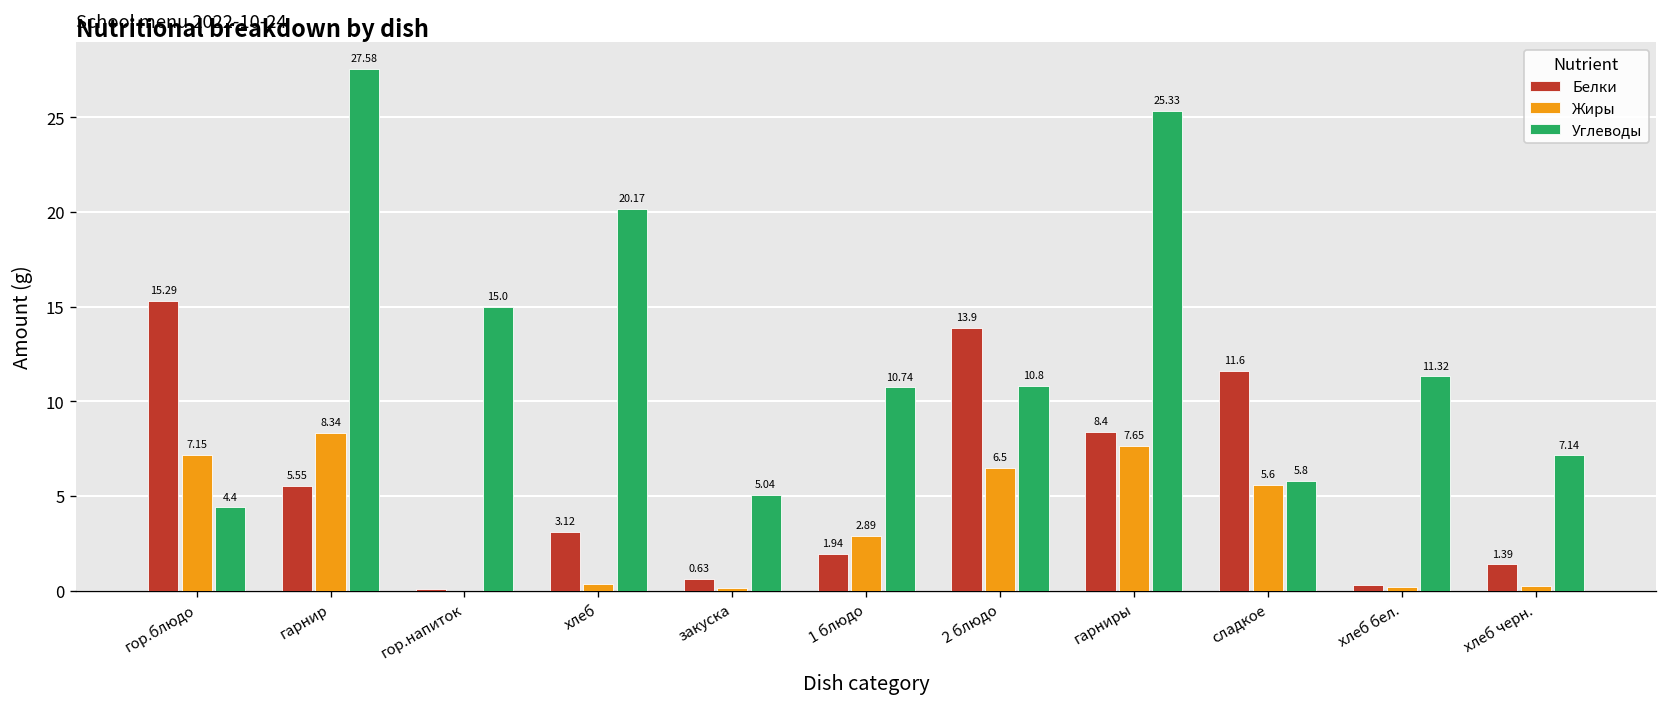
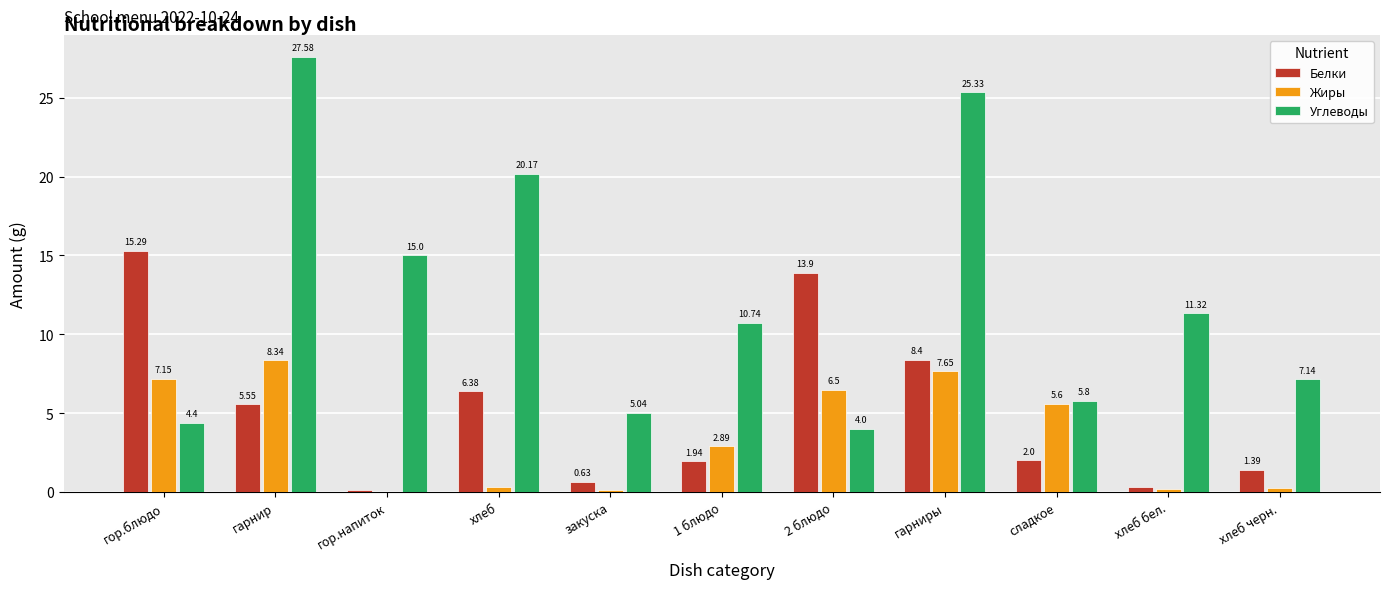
  {
    "Белки": {
      "гор.блюдо": 15.29,
      "гарнир": 5.55,
-     "хлеб": 3.12,
+     "хлеб": 6.38,
      "закуска": 0.63,
      "1 блюдо": 1.94,
      "2 блюдо": 13.9,
      "гарниры": 8.4,
-     "сладкое": 11.6,
+     "сладкое": 2.0,
      "хлеб черн.": 1.39
    },
    "Жиры": {
      "гор.блюдо": 7.15,
      "гарнир": 8.34,
      "1 блюдо": 2.89,
      "2 блюдо": 6.5,
      "гарниры": 7.65,
      "сладкое": 5.6
    },
    "Углеводы": {
      "гор.блюдо": 4.4,
      "гарнир": 27.58,
      "гор.напиток": 15.0,
      "хлеб": 20.17,
      "закуска": 5.04,
      "1 блюдо": 10.74,
-     "2 блюдо": 10.8,
+     "2 блюдо": 4.0,
      "гарниры": 25.33,
      "сладкое": 5.8,
      "хлеб бел.": 11.32,
      "хлеб черн.": 7.14
    }
  }
